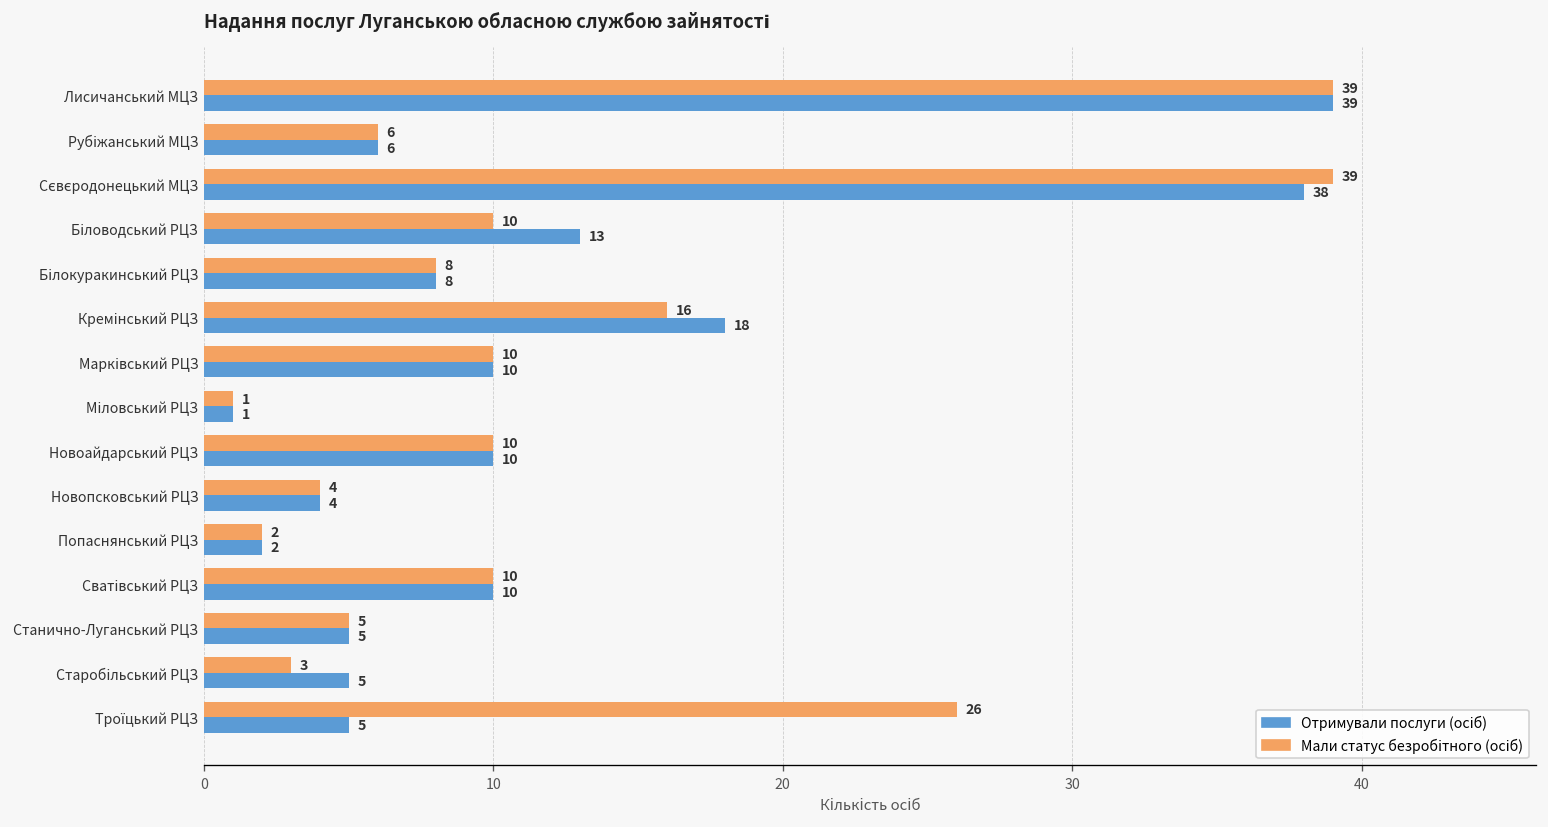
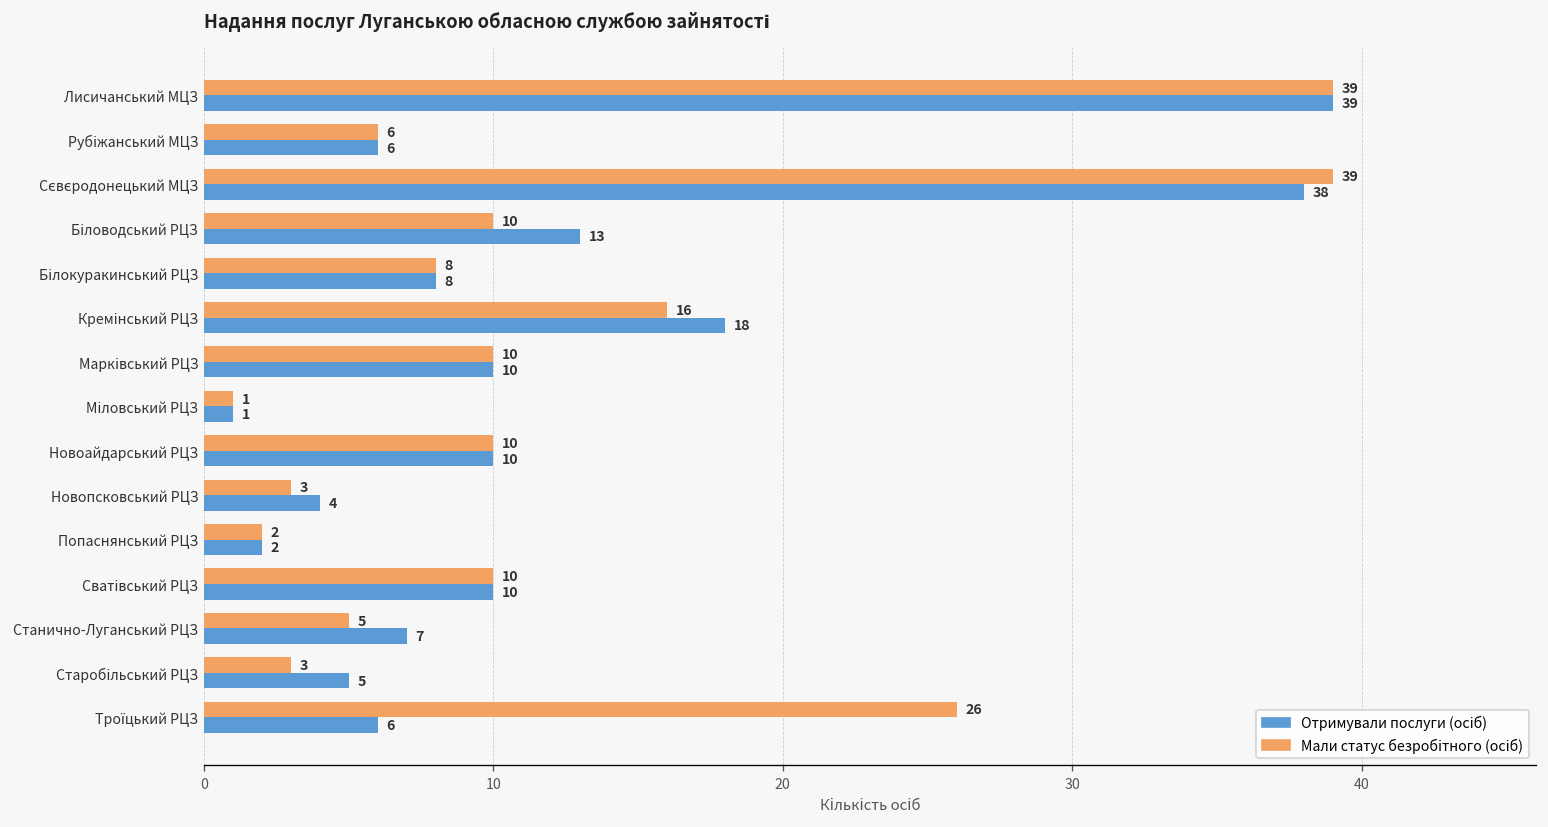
  {
    "Отримували послуги (осіб)": {
      "Лисичанський МЦЗ": 39,
      "Рубіжанський МЦЗ": 6,
      "Сєвєродонецький МЦЗ": 38,
      "Біловодський РЦЗ": 13,
      "Білокуракинський РЦЗ": 8,
      "Кремінський РЦЗ": 18,
      "Марківський РЦЗ": 10,
      "Міловський РЦЗ": 1,
      "Новоайдарський РЦЗ": 10,
      "Новопсковський РЦЗ": 4,
      "Попаснянський РЦЗ": 2,
      "Сватівський РЦЗ": 10,
-     "Станично-Луганський РЦЗ": 5,
+     "Станично-Луганський РЦЗ": 7,
      "Старобільський РЦЗ": 5,
-     "Троїцький РЦЗ": 5
+     "Троїцький РЦЗ": 6
    },
    "Мали статус безробітного (осіб)": {
      "Лисичанський МЦЗ": 39,
      "Рубіжанський МЦЗ": 6,
      "Сєвєродонецький МЦЗ": 39,
      "Біловодський РЦЗ": 10,
      "Білокуракинський РЦЗ": 8,
      "Кремінський РЦЗ": 16,
      "Марківський РЦЗ": 10,
      "Міловський РЦЗ": 1,
      "Новоайдарський РЦЗ": 10,
-     "Новопсковський РЦЗ": 4,
+     "Новопсковський РЦЗ": 3,
      "Попаснянський РЦЗ": 2,
      "Сватівський РЦЗ": 10,
      "Станично-Луганський РЦЗ": 5,
      "Старобільський РЦЗ": 3,
      "Троїцький РЦЗ": 26
    }
  }
